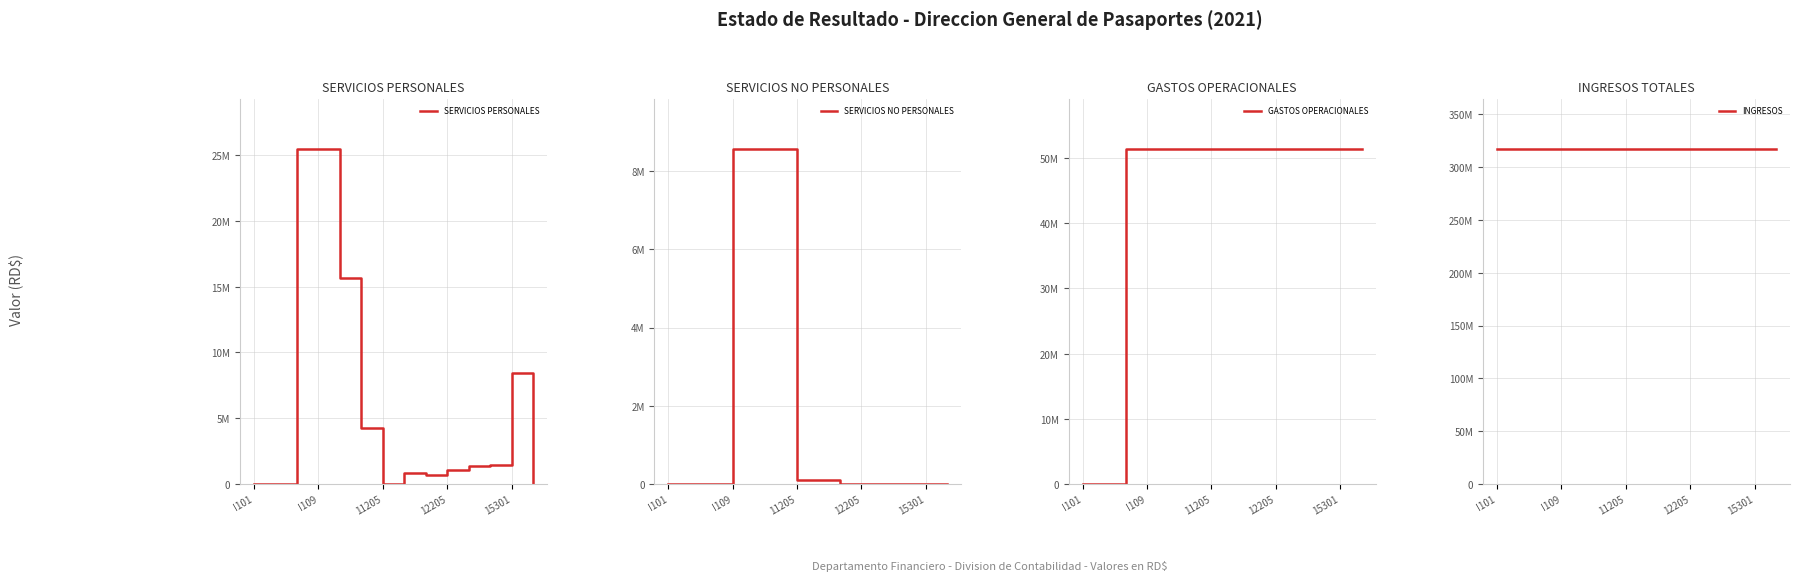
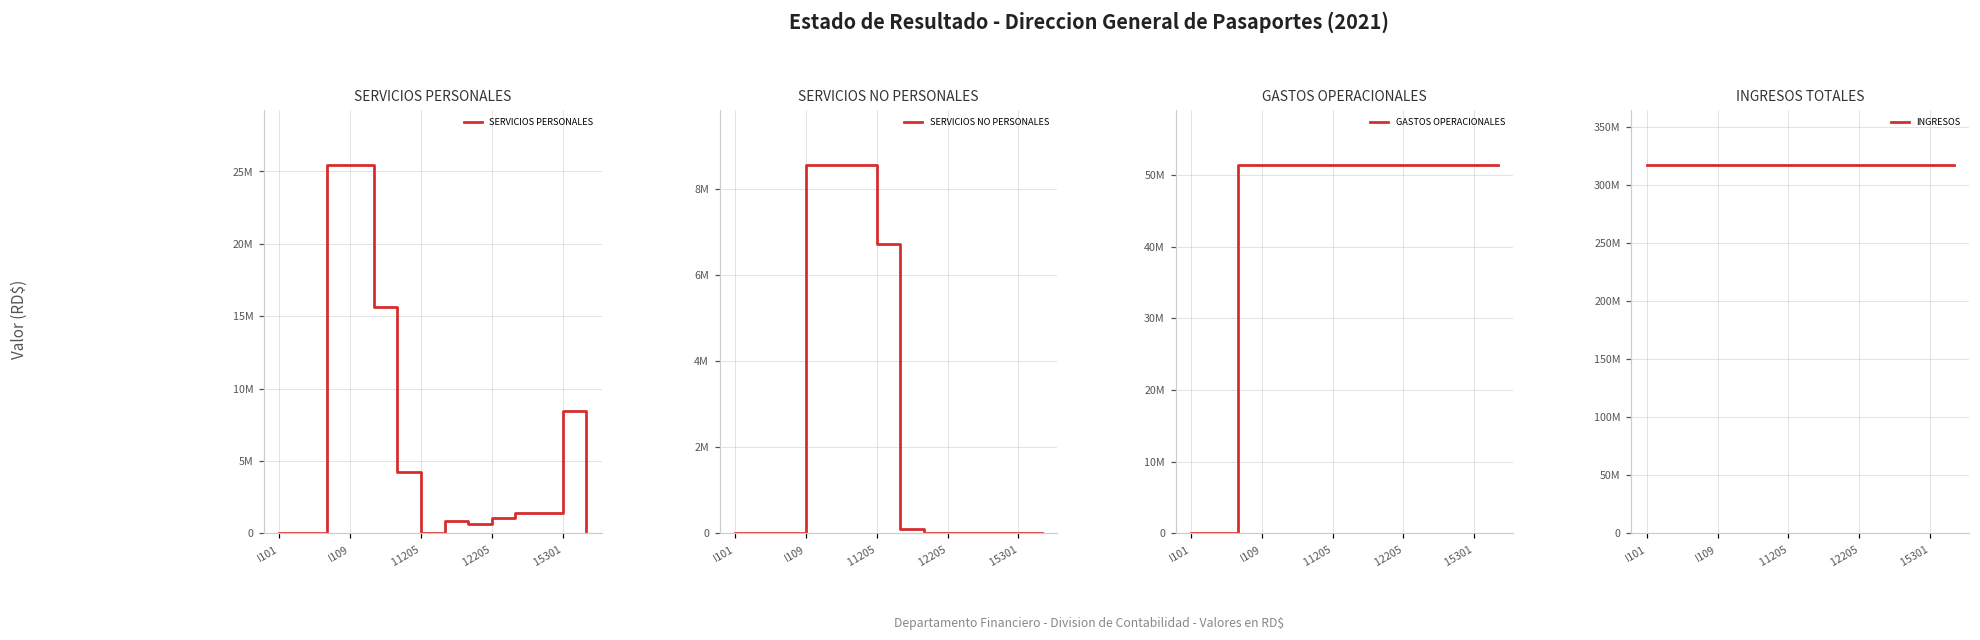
  {
    "SERVICIOS PERSONALES": {
      "I101": 0,
      "I109": 25400000,
      "11205": 0,
      "12205": 1000000,
      "15301": 8500000
    },
    "SERVICIOS NO PERSONALES": {
      "I101": 0,
      "I109": 8600000,
-     "11205": 100000,
+     "11205": 6700000,
      "12205": 0,
      "15301": 0
    },
    "GASTOS OPERACIONALES": {
      "I101": 0,
      "I109": 51000000,
      "11205": 51000000,
      "12205": 51000000,
      "15301": 51000000
    },
    "INGRESOS TOTALES": {
      "I101": 317000000,
      "I109": 317000000,
      "11205": 317000000,
      "12205": 317000000,
      "15301": 317000000
    }
  }
